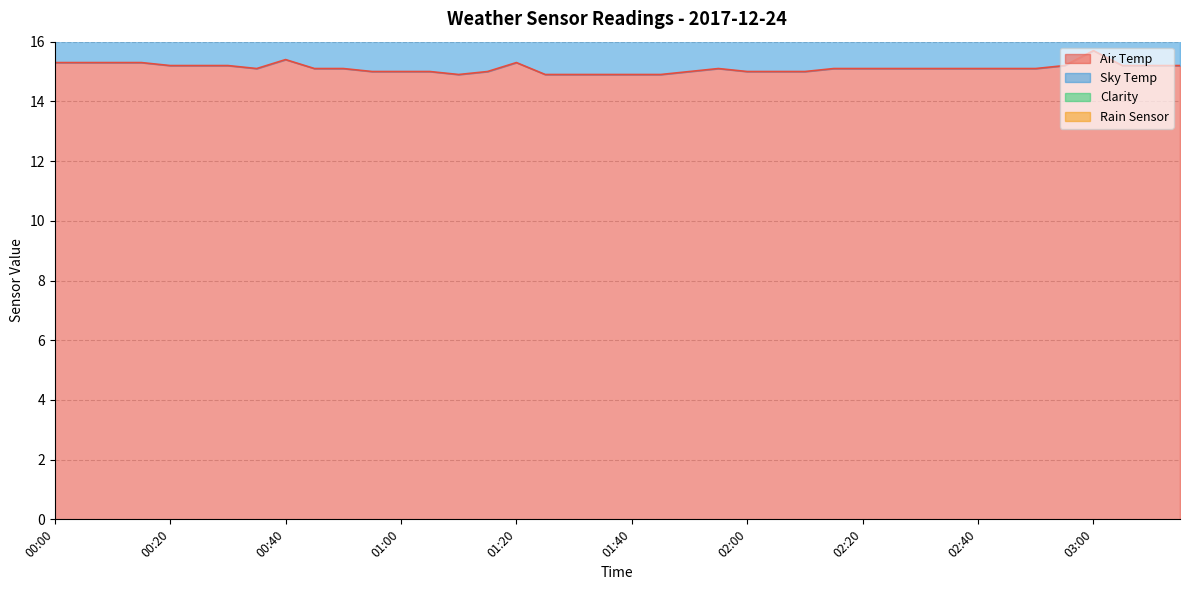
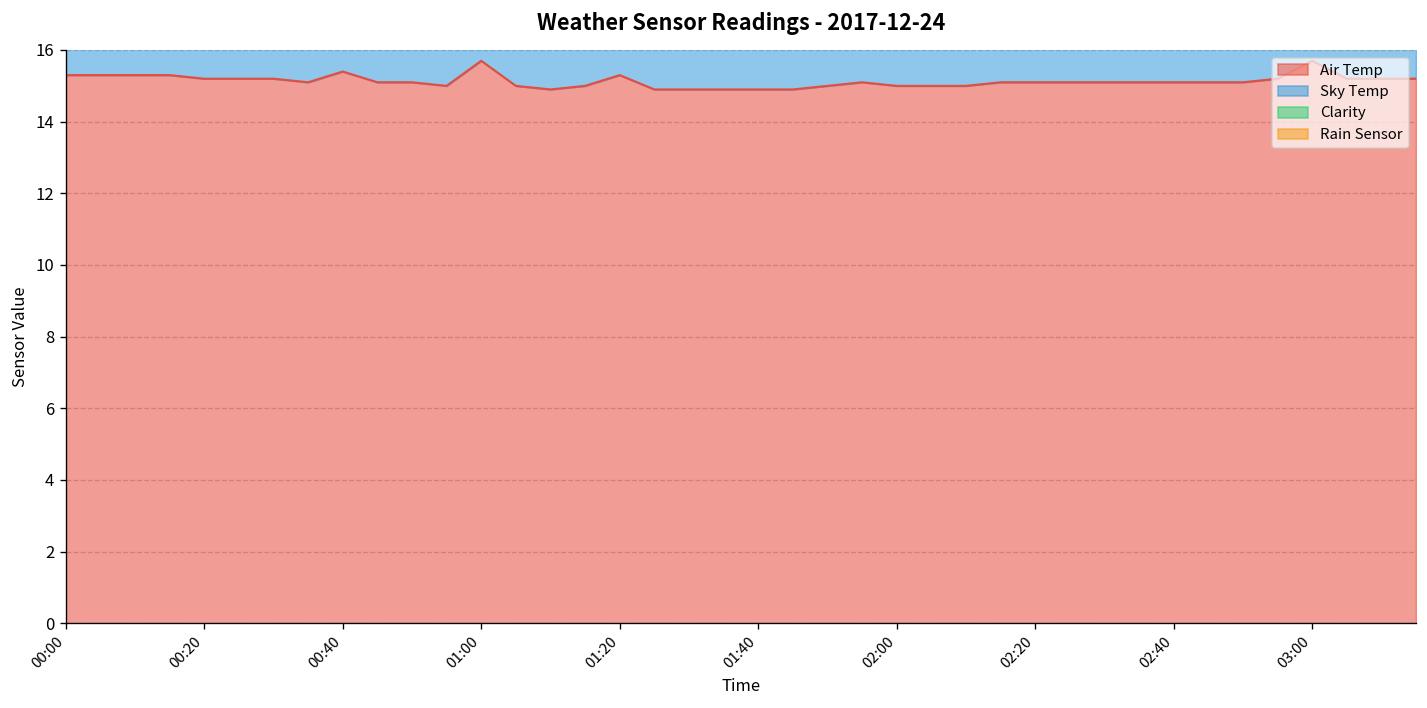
  {
    "Air Temp": {
      "00:00": 15.3,
      "00:20": 15.2,
      "00:40": 15.4,
-     "01:00": 15.0,
+     "01:00": 15.7,
      "01:20": 15.3,
      "01:40": 14.9,
      "02:00": 15.0,
      "02:20": 15.1,
      "02:40": 15.1
    }
  }
